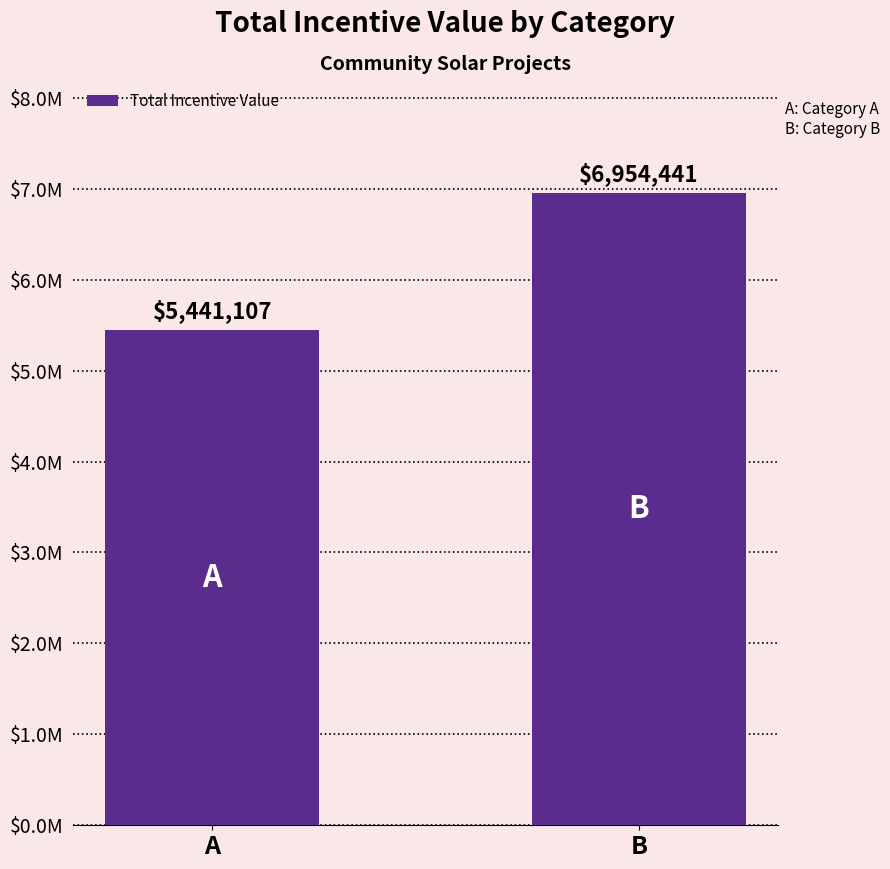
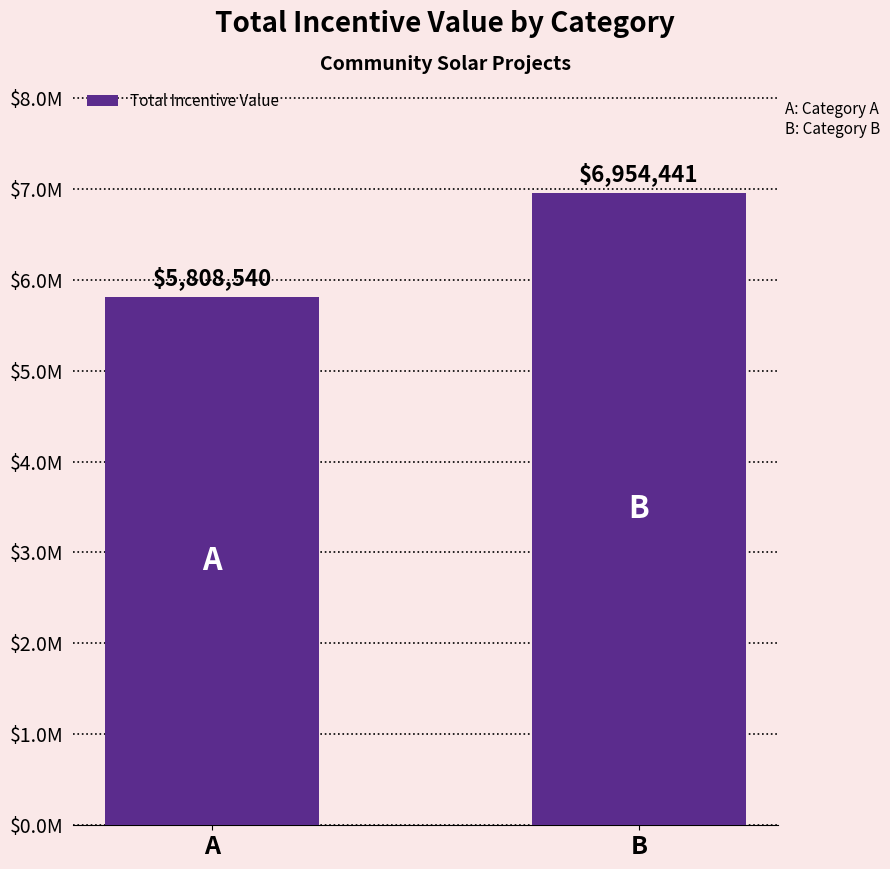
  {
-   "A": "$5,441,107",
+   "A": "$5,808,540",
    "B": "$6,954,441"
  }
